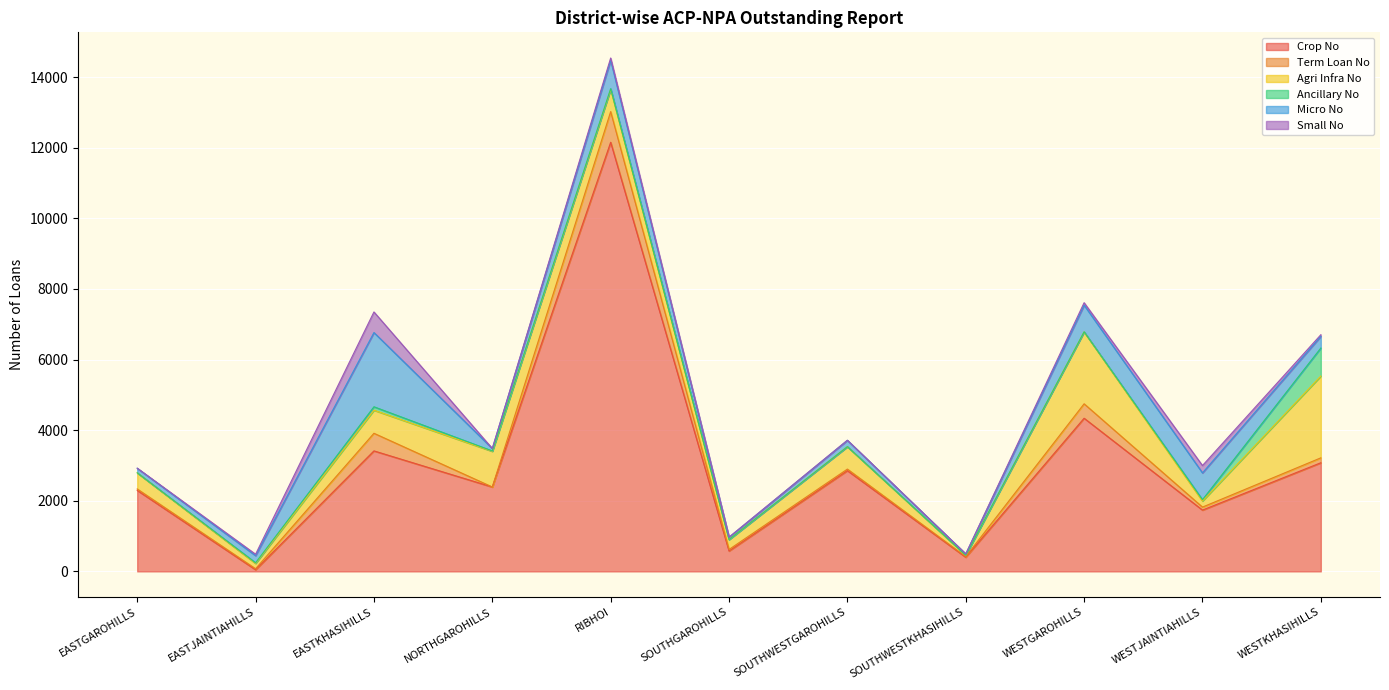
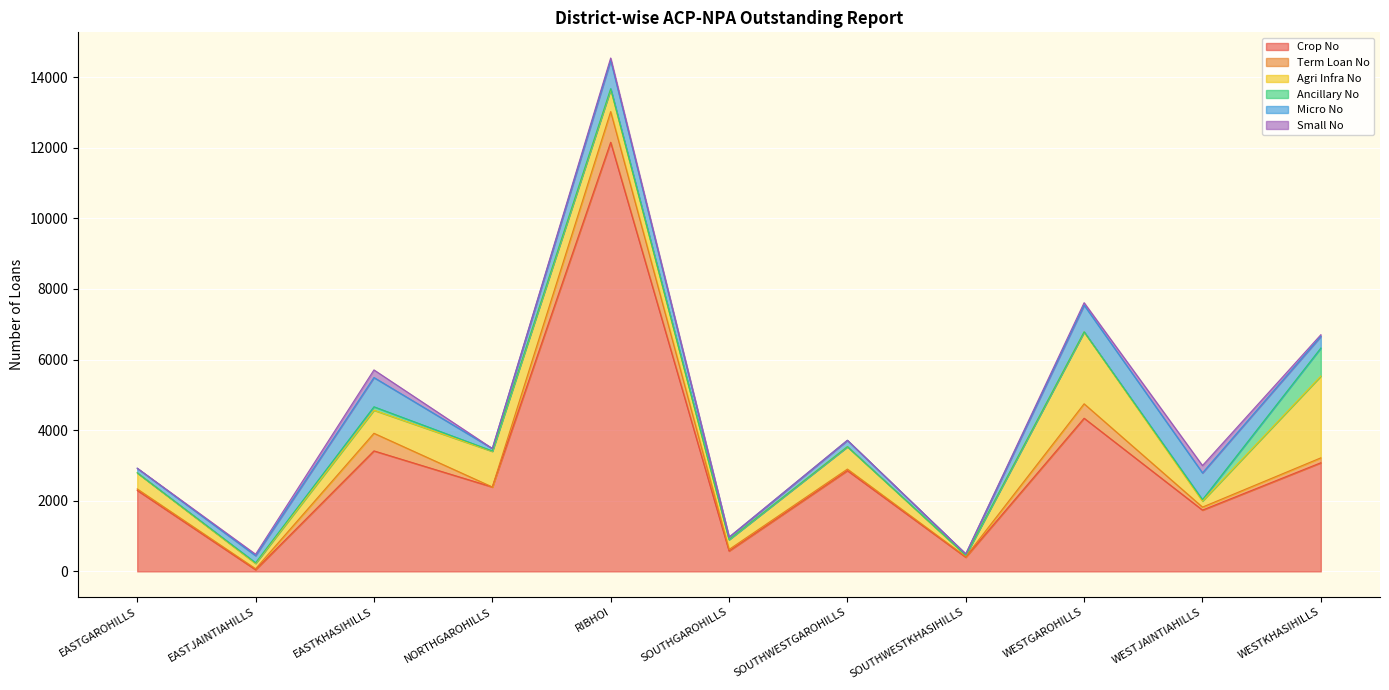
  {
    "Agri Infra No": {
      "EASTKHASIHILLS": 700,
      "WESTKHASIHILLS": 2300
    },
    "Ancillary No": {
      "EASTKHASIHILLS": 100,
      "WESTKHASIHILLS": 800
    },
    "Micro No": {
-     "EASTKHASIHILLS": 2100,
+     "EASTKHASIHILLS": 800,
      "WESTJAINTIAHILLS": 800
    },
    "Small No": {
-     "EASTKHASIHILLS": 600,
+     "EASTKHASIHILLS": 200,
      "WESTJAINTIAHILLS": 200
    }
  }
